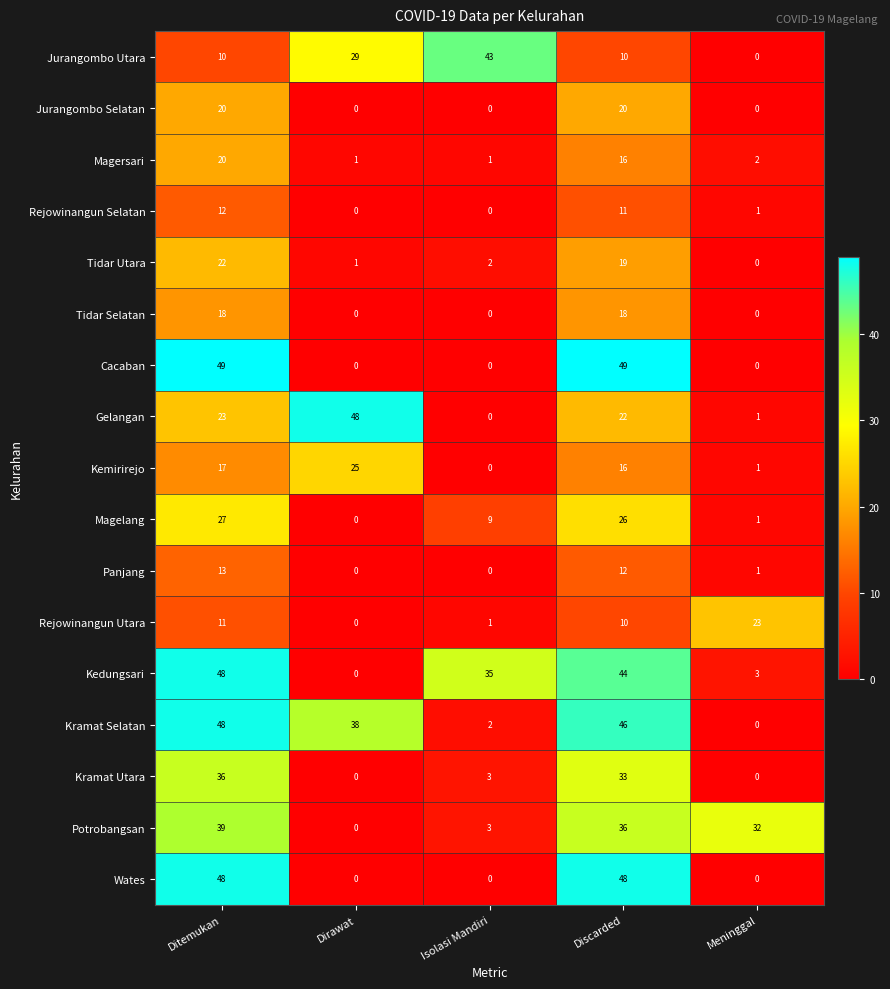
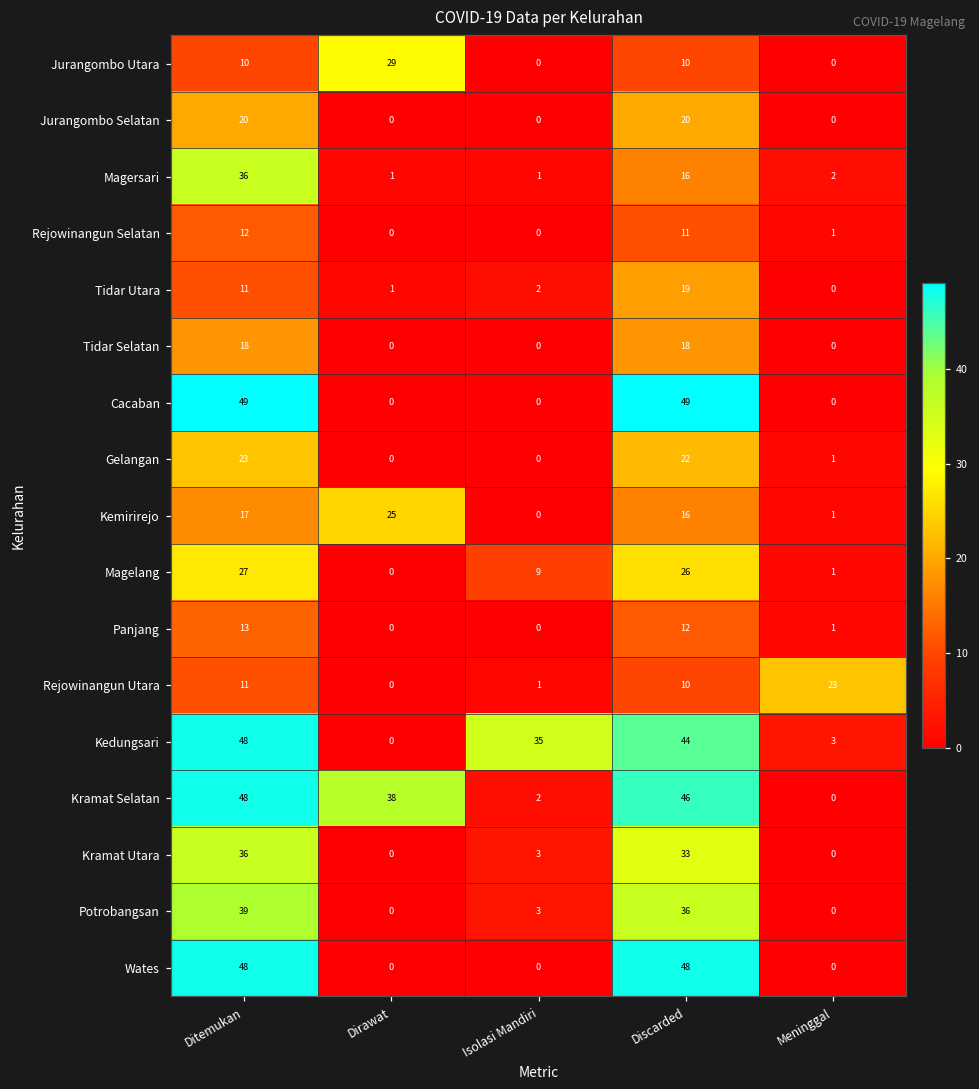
  {
    "Jurangombo Utara": {
      "Ditemukan": 10,
      "Dirawat": 29,
-     "Isolasi Mandiri": 43,
+     "Isolasi Mandiri": 0,
      "Discarded": 10,
      "Meninggal": 0
    },
    "Jurangombo Selatan": {
      "Ditemukan": 20,
      "Dirawat": 0,
      "Isolasi Mandiri": 0,
      "Discarded": 20,
      "Meninggal": 0
    },
    "Magersari": {
-     "Ditemukan": 20,
+     "Ditemukan": 36,
      "Dirawat": 1,
      "Isolasi Mandiri": 1,
      "Discarded": 16,
      "Meninggal": 2
    },
    "Rejowinangun Selatan": {
      "Ditemukan": 12,
      "Dirawat": 0,
      "Isolasi Mandiri": 0,
      "Discarded": 11,
      "Meninggal": 1
    },
    "Tidar Utara": {
-     "Ditemukan": 22,
+     "Ditemukan": 11,
      "Dirawat": 1,
      "Isolasi Mandiri": 2,
      "Discarded": 19,
      "Meninggal": 0
    },
    "Tidar Selatan": {
      "Ditemukan": 18,
      "Dirawat": 0,
      "Isolasi Mandiri": 0,
      "Discarded": 18,
      "Meninggal": 0
    },
    "Cacaban": {
      "Ditemukan": 49,
      "Dirawat": 0,
      "Isolasi Mandiri": 0,
      "Discarded": 49,
      "Meninggal": 0
    },
    "Gelangan": {
      "Ditemukan": 23,
-     "Dirawat": 48,
+     "Dirawat": 0,
      "Isolasi Mandiri": 0,
      "Discarded": 22,
      "Meninggal": 1
    },
    "Kemirirejo": {
      "Ditemukan": 17,
      "Dirawat": 25,
      "Isolasi Mandiri": 0,
      "Discarded": 16,
      "Meninggal": 1
    },
    "Magelang": {
      "Ditemukan": 27,
      "Dirawat": 0,
      "Isolasi Mandiri": 9,
      "Discarded": 26,
      "Meninggal": 1
    },
    "Panjang": {
      "Ditemukan": 13,
      "Dirawat": 0,
      "Isolasi Mandiri": 0,
      "Discarded": 12,
      "Meninggal": 1
    },
    "Rejowinangun Utara": {
      "Ditemukan": 11,
      "Dirawat": 0,
      "Isolasi Mandiri": 1,
      "Discarded": 10,
      "Meninggal": 23
    },
    "Kedungsari": {
      "Ditemukan": 48,
      "Dirawat": 0,
      "Isolasi Mandiri": 35,
      "Discarded": 44,
      "Meninggal": 3
    },
    "Kramat Selatan": {
      "Ditemukan": 48,
      "Dirawat": 38,
      "Isolasi Mandiri": 2,
      "Discarded": 46,
      "Meninggal": 0
    },
    "Kramat Utara": {
      "Ditemukan": 36,
      "Dirawat": 0,
      "Isolasi Mandiri": 3,
      "Discarded": 33,
      "Meninggal": 0
    },
    "Potrobangsan": {
      "Ditemukan": 39,
      "Dirawat": 0,
      "Isolasi Mandiri": 3,
      "Discarded": 36,
-     "Meninggal": 32
+     "Meninggal": 0
    },
    "Wates": {
      "Ditemukan": 48,
      "Dirawat": 0,
      "Isolasi Mandiri": 0,
      "Discarded": 48,
      "Meninggal": 0
    }
  }
